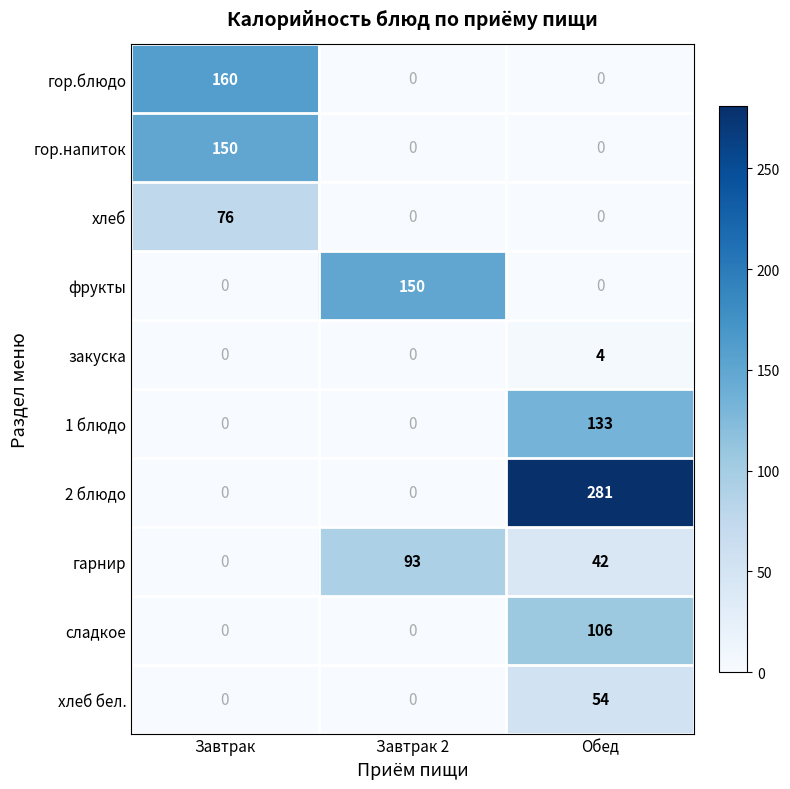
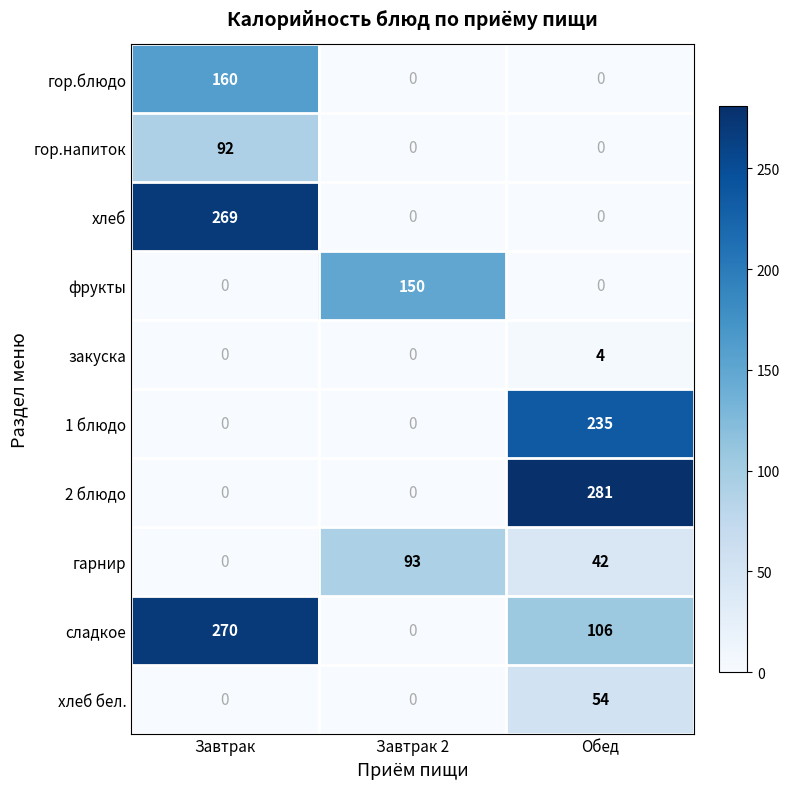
  {
    "гор.блюдо": {
      "Завтрак": 160,
      "Завтрак 2": 0,
      "Обед": 0
    },
    "гор.напиток": {
-     "Завтрак": 150,
+     "Завтрак": 92,
      "Завтрак 2": 0,
      "Обед": 0
    },
    "хлеб": {
-     "Завтрак": 76,
+     "Завтрак": 269,
      "Завтрак 2": 0,
      "Обед": 0
    },
    "фрукты": {
      "Завтрак": 0,
      "Завтрак 2": 150,
      "Обед": 0
    },
    "закуска": {
      "Завтрак": 0,
      "Завтрак 2": 0,
      "Обед": 4
    },
    "1 блюдо": {
      "Завтрак": 0,
      "Завтрак 2": 0,
-     "Обед": 133
+     "Обед": 235
    },
    "2 блюдо": {
      "Завтрак": 0,
      "Завтрак 2": 0,
      "Обед": 281
    },
    "гарнир": {
      "Завтрак": 0,
      "Завтрак 2": 93,
      "Обед": 42
    },
    "сладкое": {
-     "Завтрак": 0,
+     "Завтрак": 270,
      "Завтрак 2": 0,
      "Обед": 106
    },
    "хлеб бел.": {
      "Завтрак": 0,
      "Завтрак 2": 0,
      "Обед": 54
    }
  }
